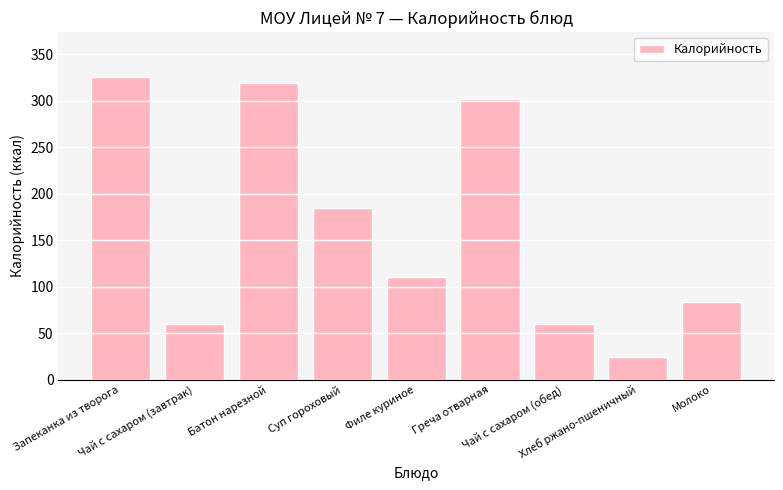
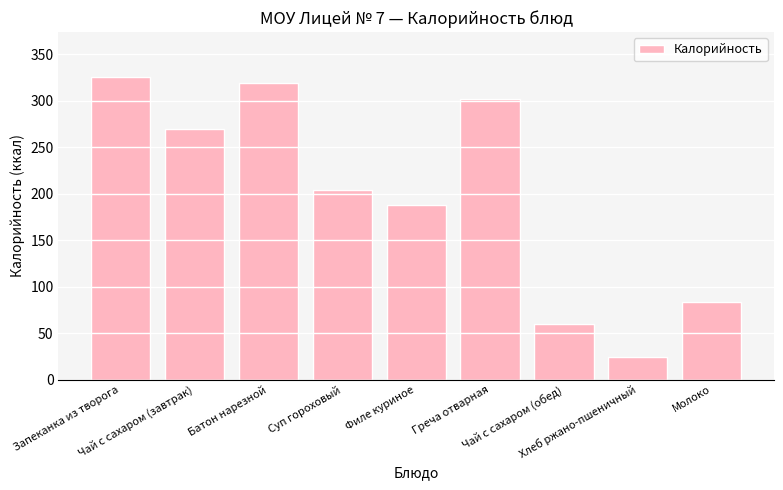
  {
    "Запеканка из творога": 330,
-   "Чай с сахаром (завтрак)": 60,
+   "Чай с сахаром (завтрак)": 270,
    "Батон нарезной": 320,
-   "Суп гороховый": 180,
-   "Филе куриное": 110,
+   "Суп гороховый": 200,
+   "Филе куриное": 190,
    "Греча отварная": 300,
    "Чай с сахаром (обед)": 60,
    "Хлеб ржано-пшеничный": 20,
    "Молоко": 80
  }
